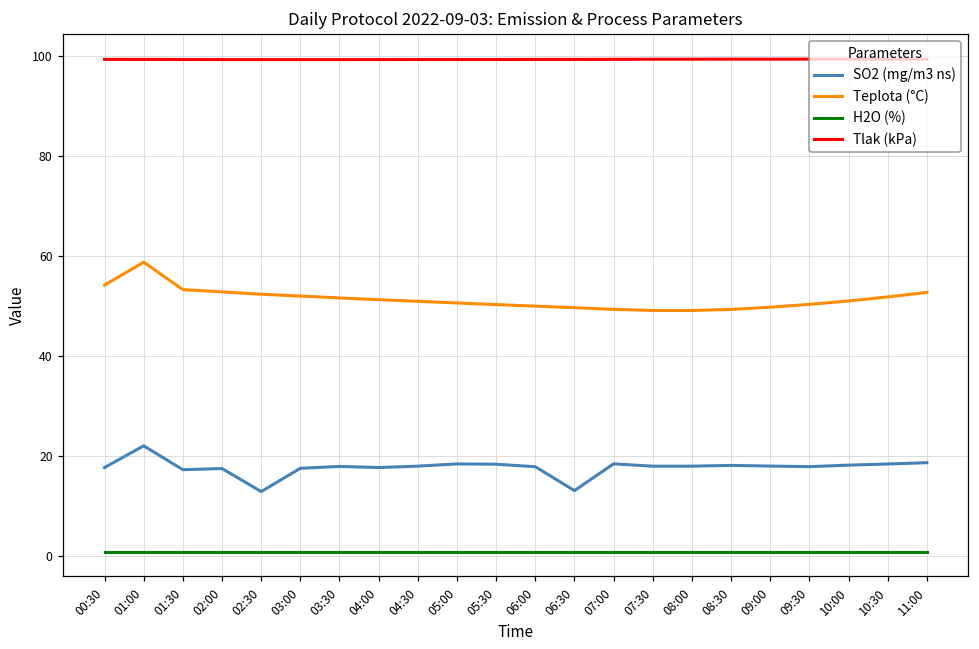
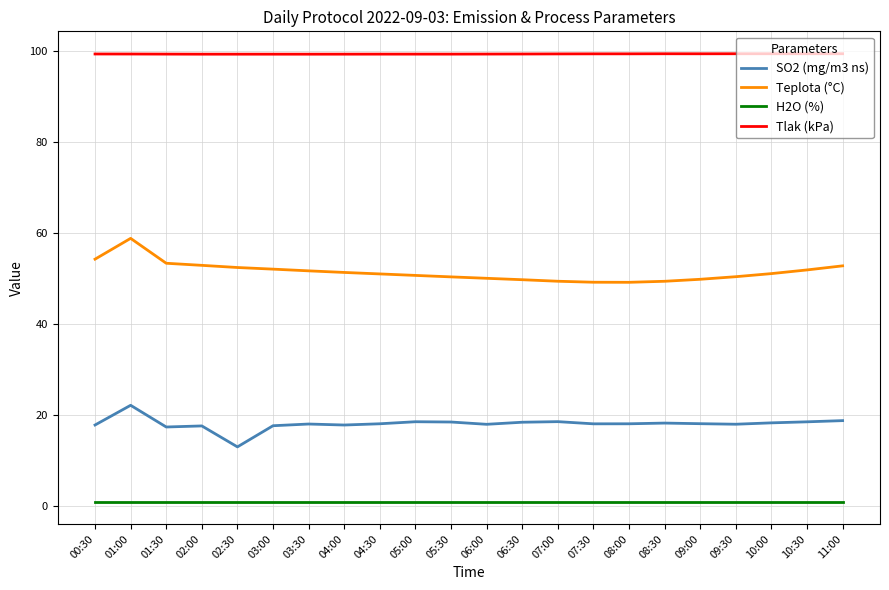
  {
    "SO2 (mg/m3 ns)": {
      "00:30": 18,
      "01:00": 22,
      "01:30": 17,
      "02:00": 18,
      "02:30": 13,
      "03:00": 18,
      "03:30": 18,
      "04:00": 18,
      "04:30": 18,
      "05:00": 18,
      "05:30": 18,
      "06:00": 18,
-     "06:30": 13,
+     "06:30": 18,
      "07:00": 18,
      "07:30": 18,
      "08:00": 18,
      "08:30": 18,
      "09:00": 18,
      "09:30": 18,
      "10:00": 18,
      "10:30": 18,
      "11:00": 19
    },
    "Teplota (°C)": {
      "00:30": 54,
      "01:00": 59,
      "01:30": 53,
      "02:00": 53,
      "02:30": 52,
      "03:00": 52,
      "03:30": 52,
      "04:00": 51,
      "04:30": 51,
      "05:00": 51,
      "05:30": 50,
      "06:00": 50,
      "06:30": 50,
      "07:00": 49,
      "07:30": 49,
      "08:00": 49,
      "08:30": 49,
      "09:00": 50,
      "09:30": 50,
      "10:00": 51,
      "10:30": 52,
      "11:00": 53
    },
    "H2O (%)": {
      "00:30": 1,
      "01:00": 1,
      "01:30": 1,
      "02:00": 1,
      "02:30": 1,
      "03:00": 1,
      "03:30": 1,
      "04:00": 1,
      "04:30": 1,
      "05:00": 1,
      "05:30": 1,
      "06:00": 1,
      "06:30": 1,
      "07:00": 1,
      "07:30": 1,
      "08:00": 1,
      "08:30": 1,
      "09:00": 1,
      "09:30": 1,
      "10:00": 1,
      "10:30": 1,
      "11:00": 1
    },
    "Tlak (kPa)": {
      "00:30": 99,
      "01:00": 99,
      "01:30": 99,
      "02:00": 99,
      "02:30": 99,
      "03:00": 99,
      "03:30": 99,
      "04:00": 99,
      "04:30": 99,
      "05:00": 99,
      "05:30": 99,
      "06:00": 99,
      "06:30": 99,
      "07:00": 99,
      "07:30": 99,
      "08:00": 99,
      "08:30": 99,
      "09:00": 99
    }
  }
